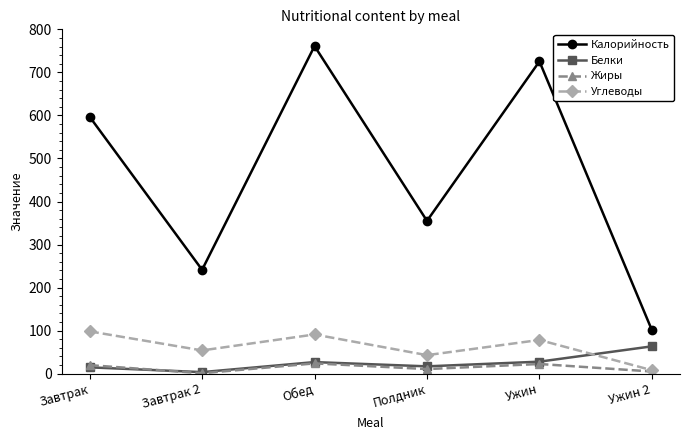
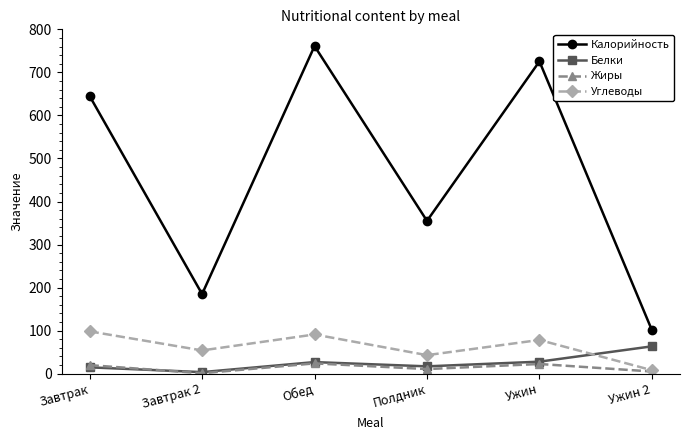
  {
    "Калорийность": {
-     "Завтрак": 600,
-     "Завтрак 2": 240,
+     "Завтрак": 650,
+     "Завтрак 2": 190,
      "Обед": 760,
      "Полдник": 360,
      "Ужин": 730,
      "Ужин 2": 100
    },
    "Белки": {
      "Полдник": 20,
      "Ужин 2": 60
    }
  }
